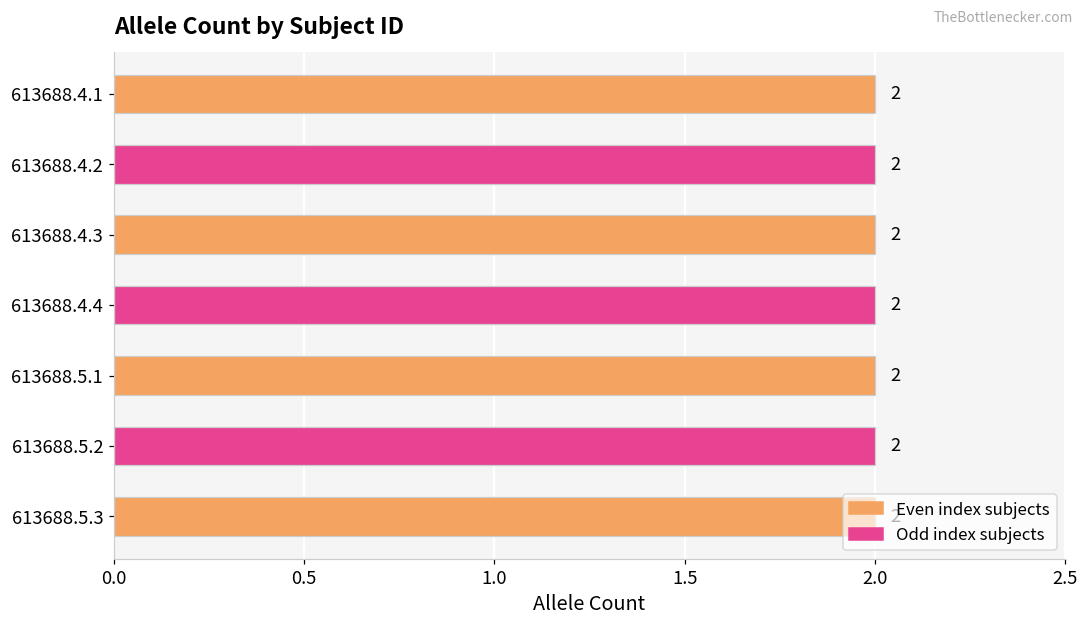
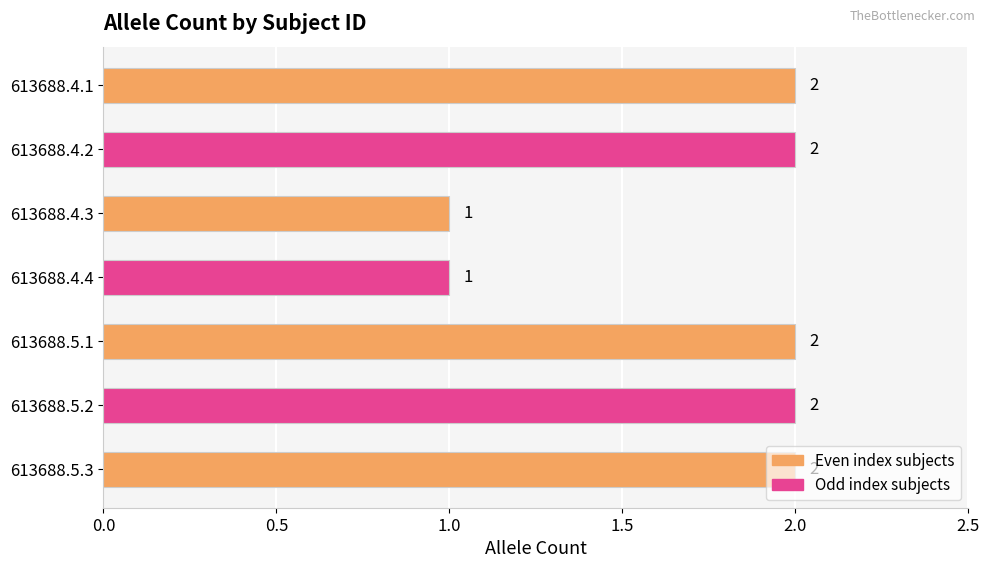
  {
    "613688.4.1": 2,
    "613688.4.2": 2,
-   "613688.4.3": 2,
-   "613688.4.4": 2,
+   "613688.4.3": 1,
+   "613688.4.4": 1,
    "613688.5.1": 2,
    "613688.5.2": 2
  }
